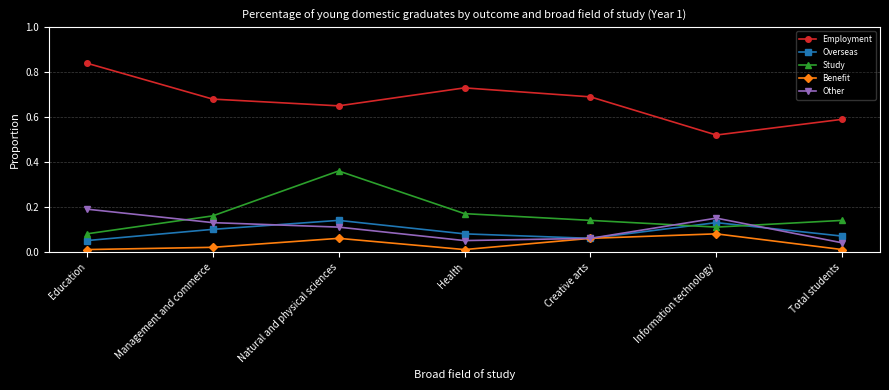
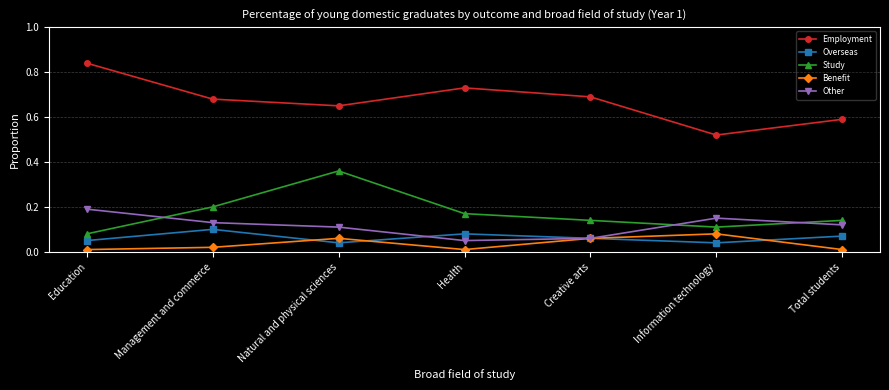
  {
    "Employment": {
      "Education": 0.84,
      "Management and commerce": 0.68,
      "Natural and physical sciences": 0.65,
      "Health": 0.73,
      "Creative arts": 0.69,
      "Information technology": 0.52,
      "Total students": 0.59
    },
    "Overseas": {
      "Education": 0.05,
      "Management and commerce": 0.10,
-     "Natural and physical sciences": 0.14,
+     "Natural and physical sciences": 0.04,
      "Health": 0.08,
-     "Information technology": 0.13,
+     "Information technology": 0.04,
      "Total students": 0.07
    },
    "Study": {
      "Education": 0.08,
-     "Management and commerce": 0.16,
+     "Management and commerce": 0.20,
      "Natural and physical sciences": 0.36,
      "Health": 0.17,
      "Creative arts": 0.14,
      "Information technology": 0.11,
      "Total students": 0.14
    },
    "Benefit": {
      "Education": 0.01,
      "Management and commerce": 0.02,
      "Natural and physical sciences": 0.06,
      "Health": 0.01,
      "Information technology": 0.08,
      "Total students": 0.01
    },
    "Other": {
      "Education": 0.19,
      "Management and commerce": 0.13,
      "Natural and physical sciences": 0.11,
      "Health": 0.05,
      "Information technology": 0.15,
-     "Total students": 0.04
+     "Total students": 0.12
    }
  }
